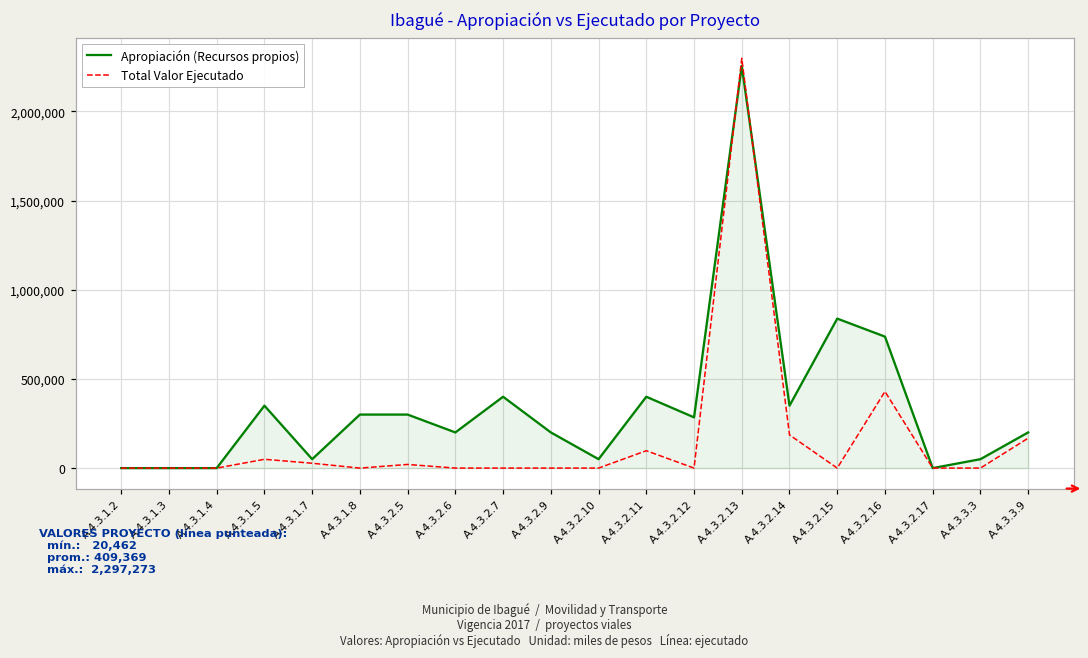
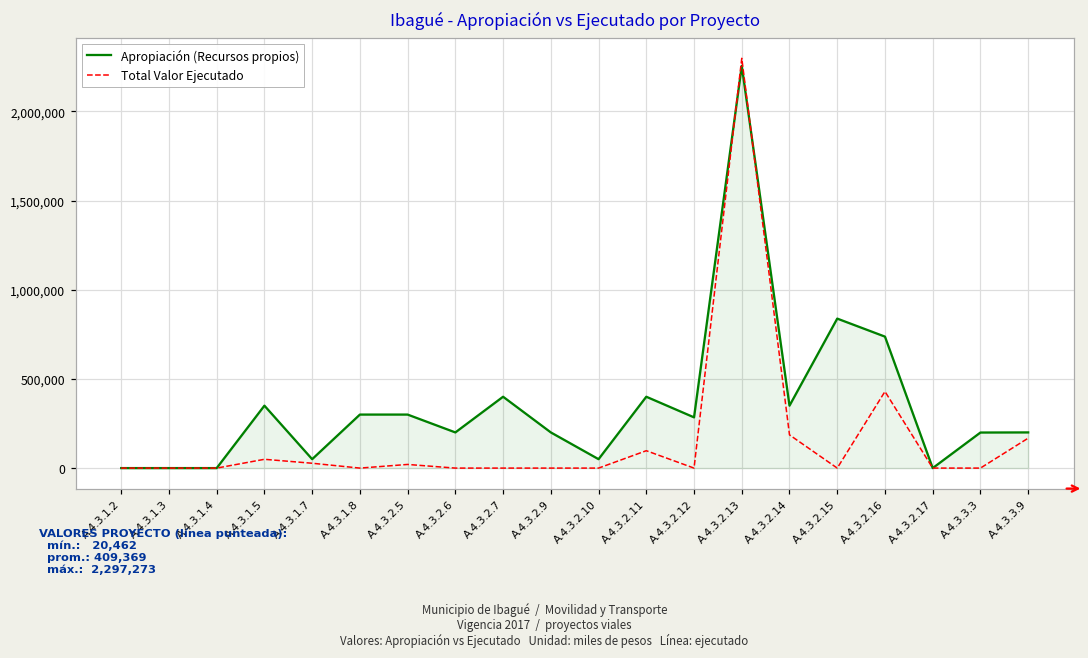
  {
    "Apropiación (Recursos propios)": {
      "A.4.3.1.5": "350,000",
      "A.4.3.1.7": "50,000",
      "A.4.3.1.8": "300,000",
      "A.4.3.2.5": "300,000",
      "A.4.3.2.6": "200,000",
      "A.4.3.2.7": "400,000",
      "A.4.3.2.9": "200,000",
      "A.4.3.2.10": "50,000",
      "A.4.3.2.11": "400,000",
      "A.4.3.2.12": "280,000",
      "A.4.3.2.13": "2,250,000",
      "A.4.3.2.14": "350,000",
      "A.4.3.2.15": "840,000",
      "A.4.3.2.16": "740,000",
-     "A.4.3.3.3": "50,000",
+     "A.4.3.3.3": "200,000",
      "A.4.3.3.9": "200,000"
    },
    "Total Valor Ejecutado": {
      "A.4.3.1.5": "50,000",
      "A.4.3.1.7": "30,000",
      "A.4.3.1.8": "0",
      "A.4.3.2.5": "20,000",
      "A.4.3.2.6": "0",
      "A.4.3.2.7": "0",
      "A.4.3.2.9": "0",
      "A.4.3.2.10": "0",
      "A.4.3.2.11": "100,000",
      "A.4.3.2.12": "0",
      "A.4.3.2.13": "2,300,000",
      "A.4.3.2.14": "190,000",
      "A.4.3.2.15": "0",
      "A.4.3.2.16": "430,000",
      "A.4.3.3.3": "0",
      "A.4.3.3.9": "170,000"
    }
  }
